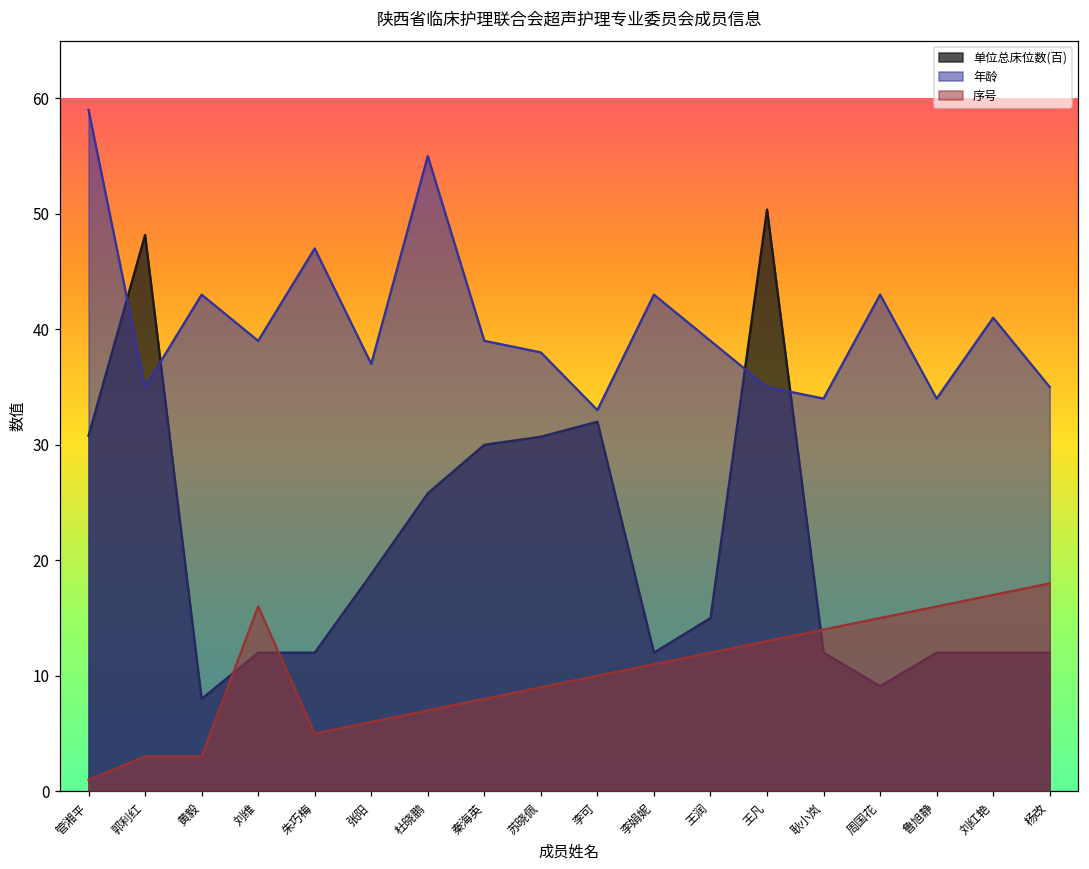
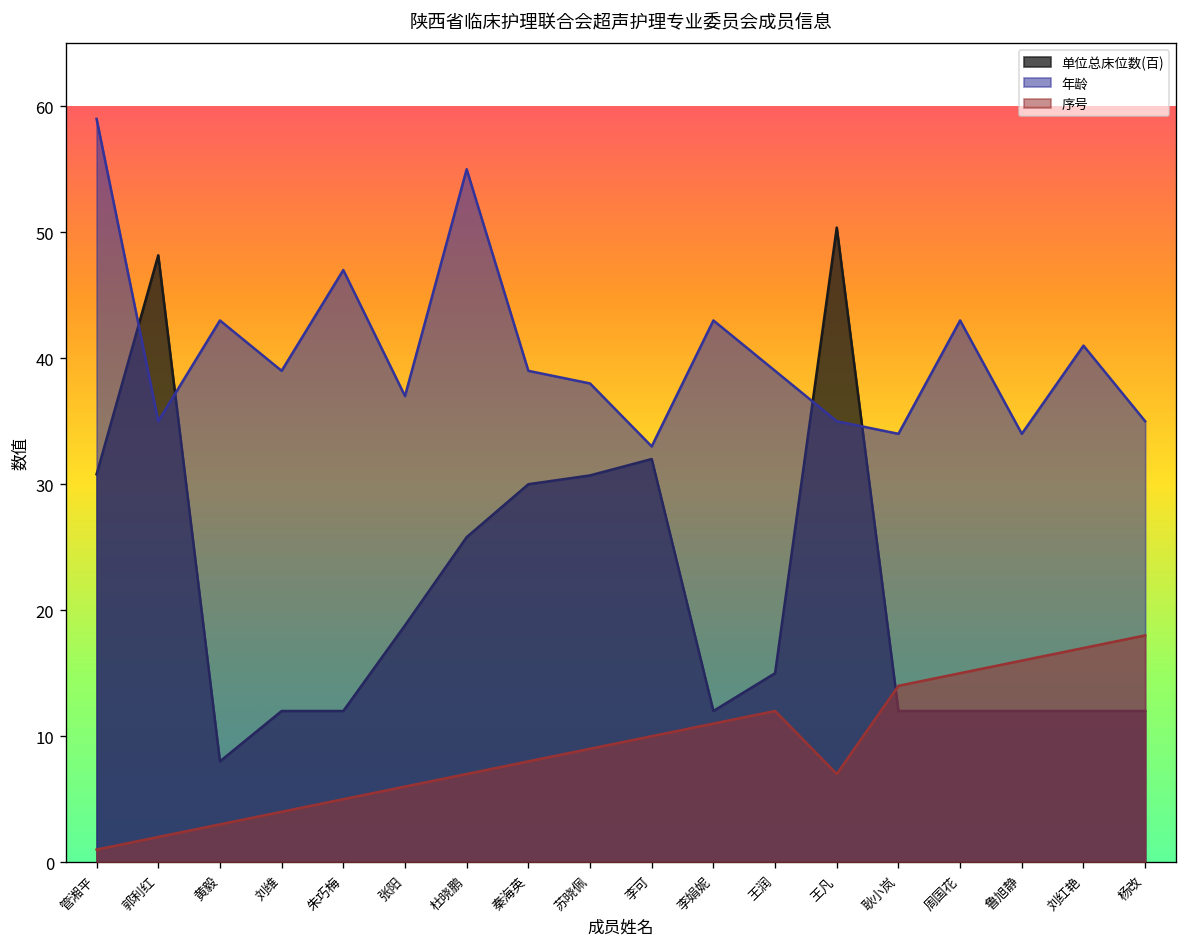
  {
    "单位总床位数(百)": {
      "管湘平": 30.8,
      "郭利红": 48.2,
      "黄毅": 8.0,
      "刘维": 12.0,
      "朱巧梅": 12.0,
      "张阳": 18.8,
      "杜晓鹏": 25.8,
      "秦海英": 30.0,
      "苏晓佩": 30.7,
      "李可": 32.0,
      "李娟妮": 12.0,
      "王润": 15.0,
      "王凡": 50.4,
      "耿小岚": 12.0,
-     "周国花": 9.1,
+     "周国花": 12.0,
      "鲁旭静": 12.0,
      "刘红艳": 12.0,
      "杨改": 12.0
    },
    "年龄": {
      "管湘平": 59.0,
      "郭利红": 35.0,
      "黄毅": 43.0,
      "刘维": 39.0,
      "朱巧梅": 47.0,
      "张阳": 37.0,
      "杜晓鹏": 55.0,
      "秦海英": 39.0,
      "苏晓佩": 38.0,
      "李可": 33.0,
      "李娟妮": 43.0,
      "王润": 39.0,
      "王凡": 35.0,
      "耿小岚": 34.0,
      "周国花": 43.0,
      "鲁旭静": 34.0,
      "刘红艳": 41.0,
      "杨改": 35.0
    },
    "序号": {
      "管湘平": 1,
-     "郭利红": 3,
+     "郭利红": 2,
      "黄毅": 3,
-     "刘维": 16,
+     "刘维": 4,
      "朱巧梅": 5,
      "张阳": 6,
      "杜晓鹏": 7,
      "秦海英": 8,
      "苏晓佩": 9,
      "李可": 10,
      "李娟妮": 11,
      "王润": 12,
-     "王凡": 13,
+     "王凡": 7,
      "耿小岚": 14,
      "周国花": 15,
      "鲁旭静": 16,
      "刘红艳": 17,
      "杨改": 18
    }
  }
